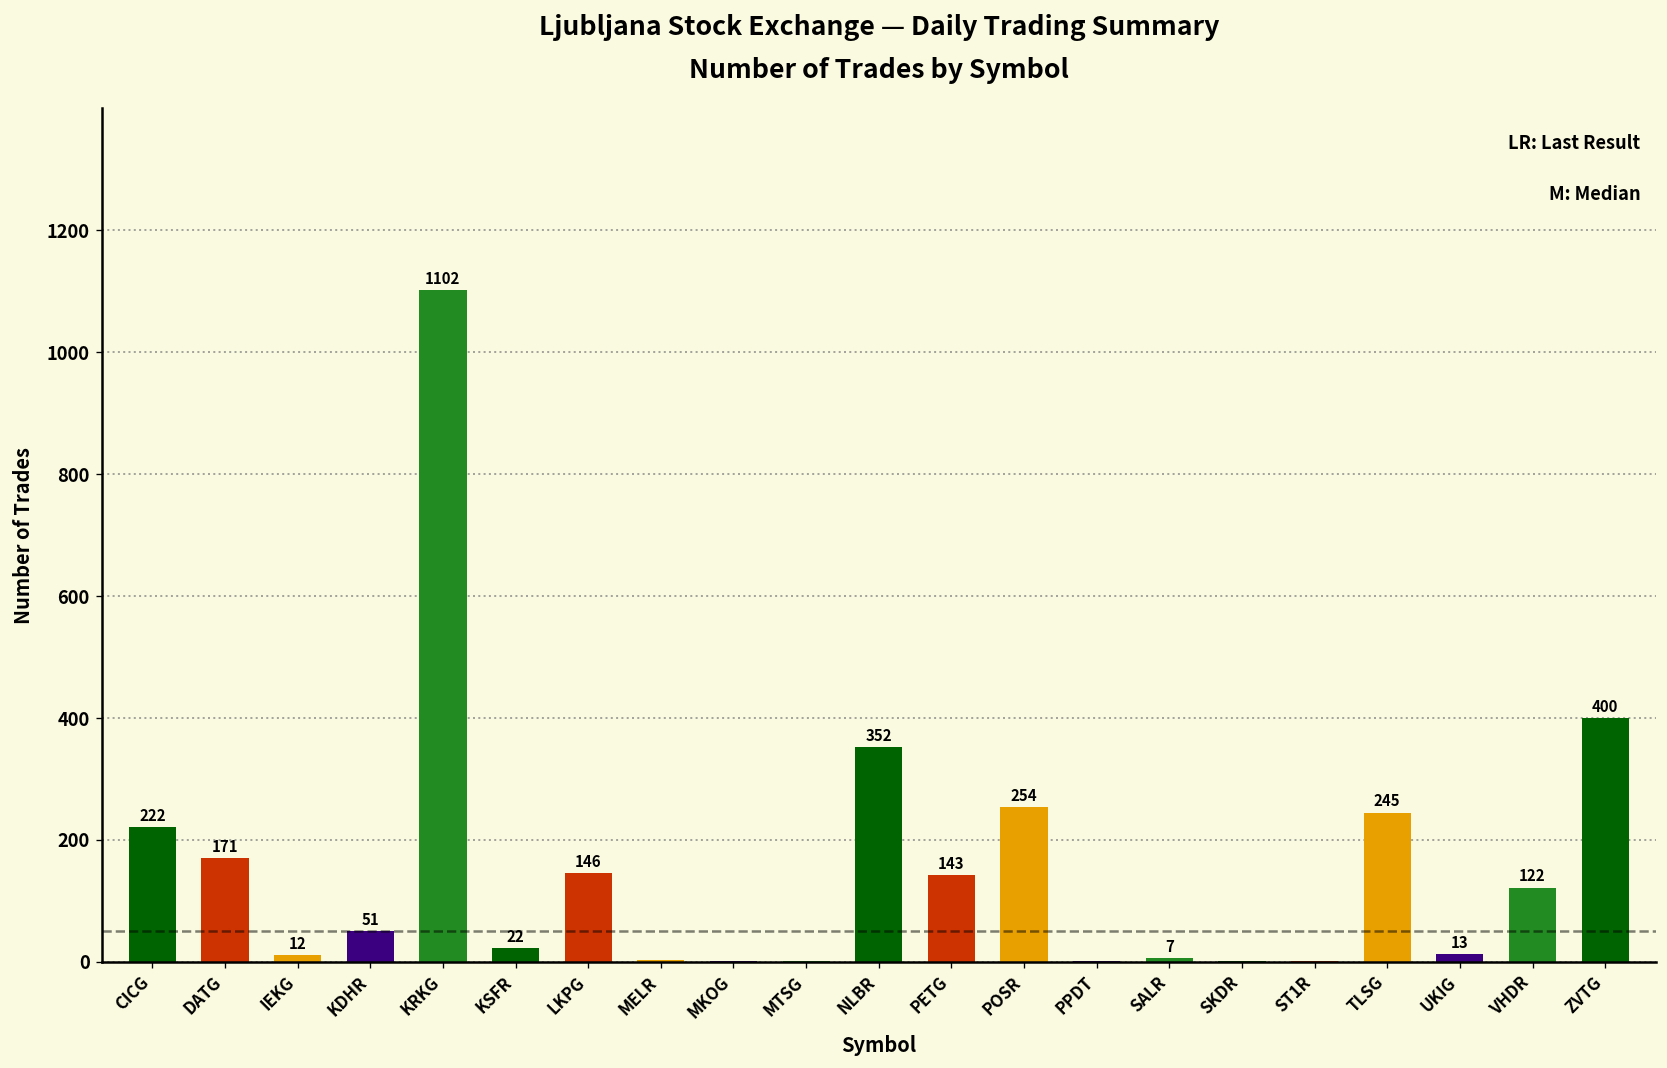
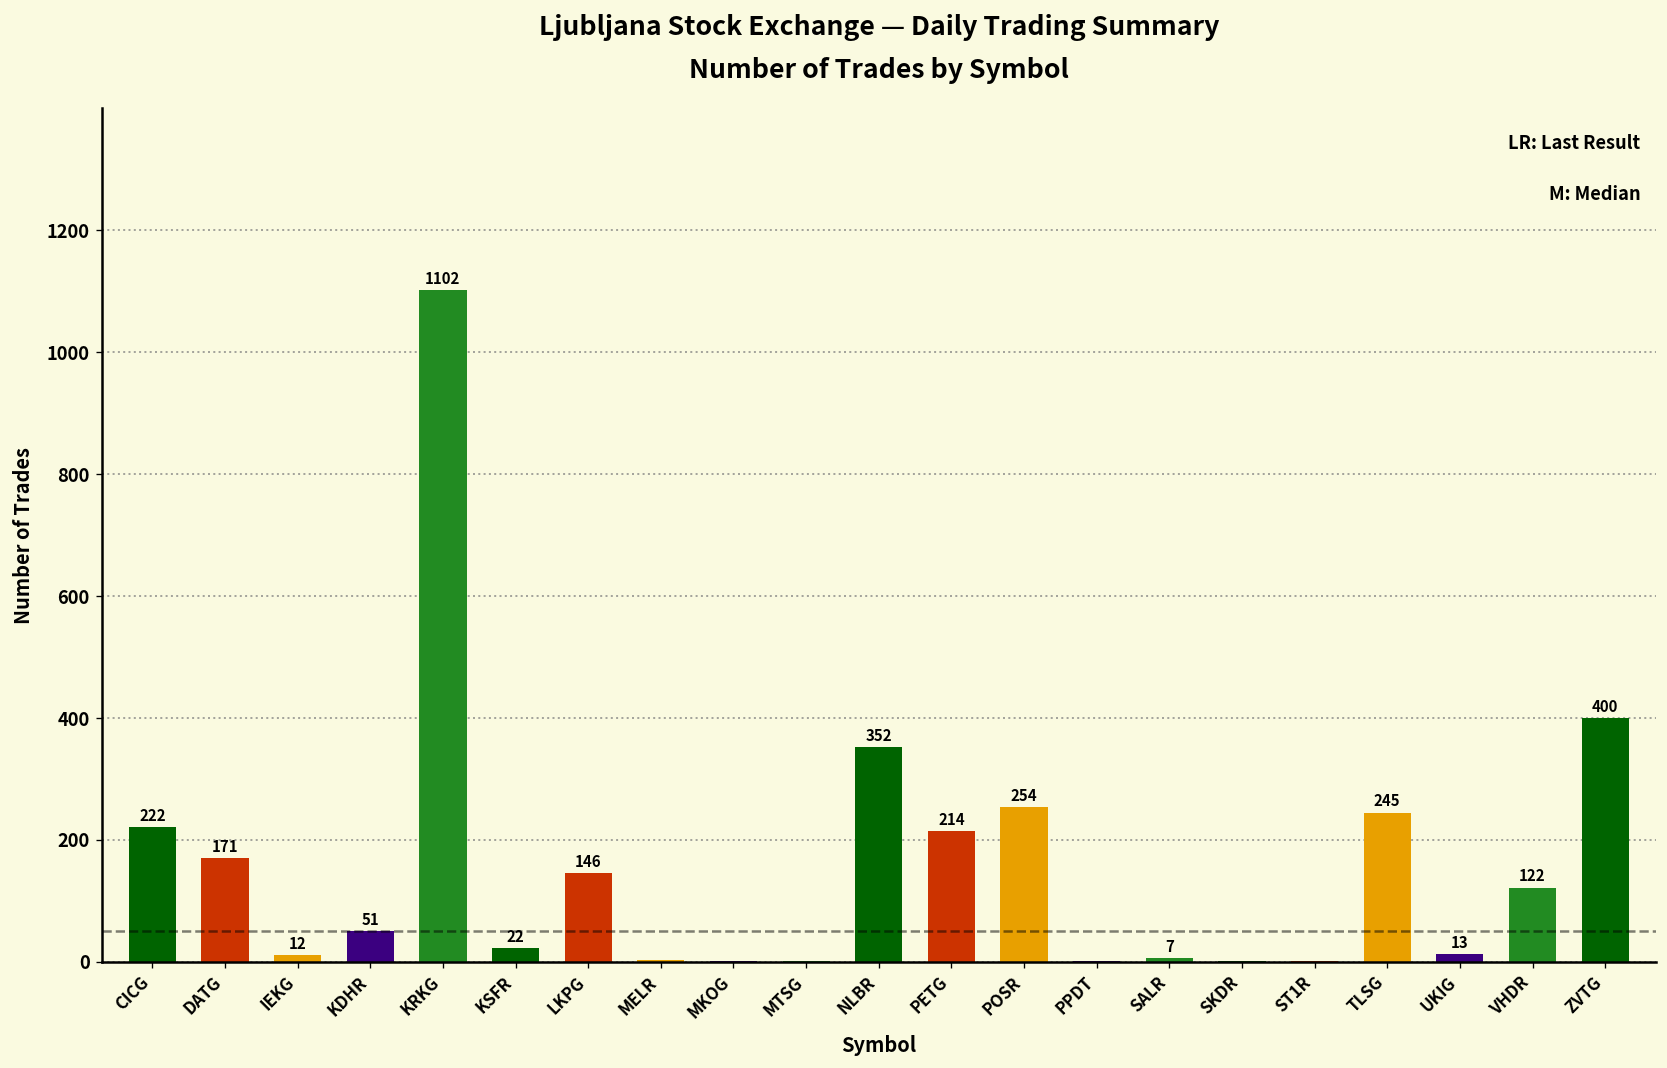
  {
    "CICG": 222,
    "DATG": 171,
    "IEKG": 12,
    "KDHR": 51,
    "KRKG": 1102,
    "KSFR": 22,
    "LKPG": 146,
    "NLBR": 352,
-   "PETG": 143,
+   "PETG": 214,
    "POSR": 254,
    "SALR": 7,
    "TLSG": 245,
    "UKIG": 13,
    "VHDR": 122,
    "ZVTG": 400
  }
